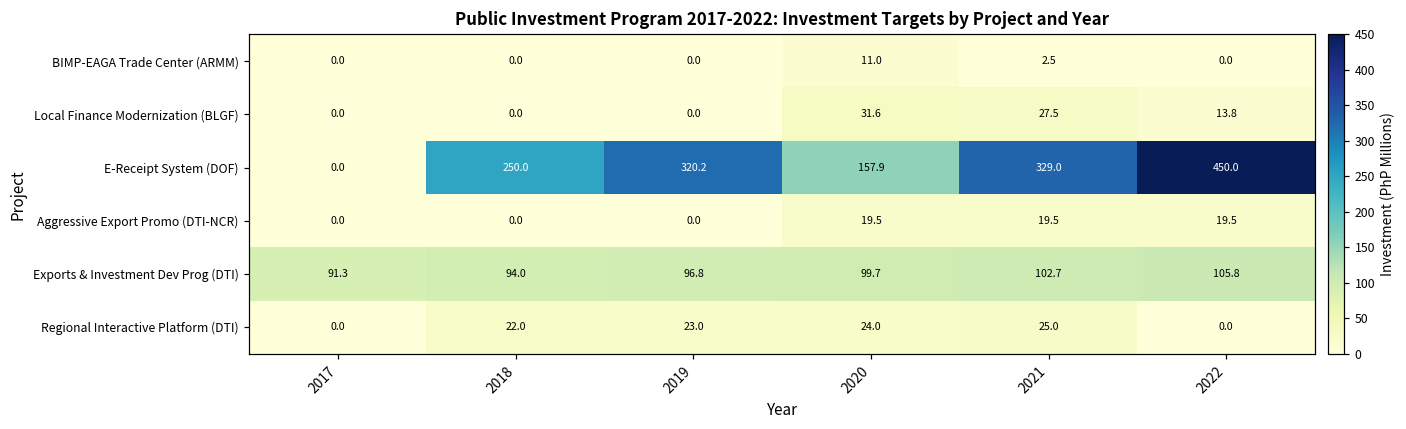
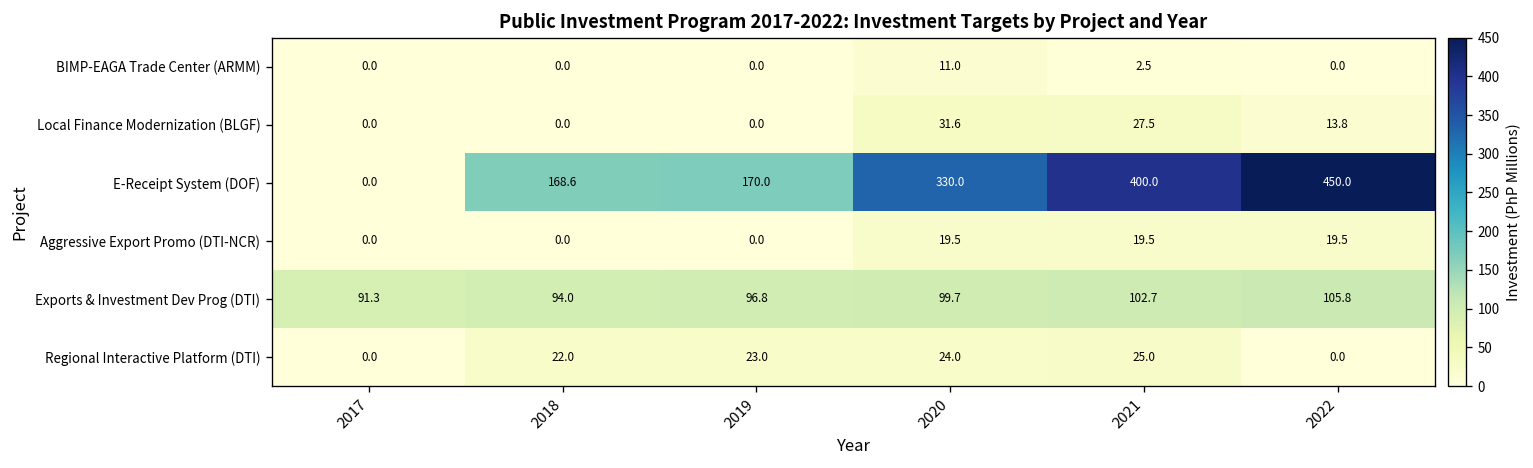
  {
    "BIMP-EAGA Trade Center (ARMM)": {
      "2017": 0.0,
      "2018": 0.0,
      "2019": 0.0,
      "2020": 11.0,
      "2021": 2.5,
      "2022": 0.0
    },
    "Local Finance Modernization (BLGF)": {
      "2017": 0.0,
      "2018": 0.0,
      "2019": 0.0,
      "2020": 31.6,
      "2021": 27.5,
      "2022": 13.8
    },
    "E-Receipt System (DOF)": {
      "2017": 0.0,
-     "2018": 250.0,
-     "2019": 320.2,
-     "2020": 157.9,
-     "2021": 329.0,
+     "2018": 168.6,
+     "2019": 170.0,
+     "2020": 330.0,
+     "2021": 400.0,
      "2022": 450.0
    },
    "Aggressive Export Promo (DTI-NCR)": {
      "2017": 0.0,
      "2018": 0.0,
      "2019": 0.0,
      "2020": 19.5,
      "2021": 19.5,
      "2022": 19.5
    },
    "Exports & Investment Dev Prog (DTI)": {
      "2017": 91.3,
      "2018": 94.0,
      "2019": 96.8,
      "2020": 99.7,
      "2021": 102.7,
      "2022": 105.8
    },
    "Regional Interactive Platform (DTI)": {
      "2017": 0.0,
      "2018": 22.0,
      "2019": 23.0,
      "2020": 24.0,
      "2021": 25.0,
      "2022": 0.0
    }
  }
